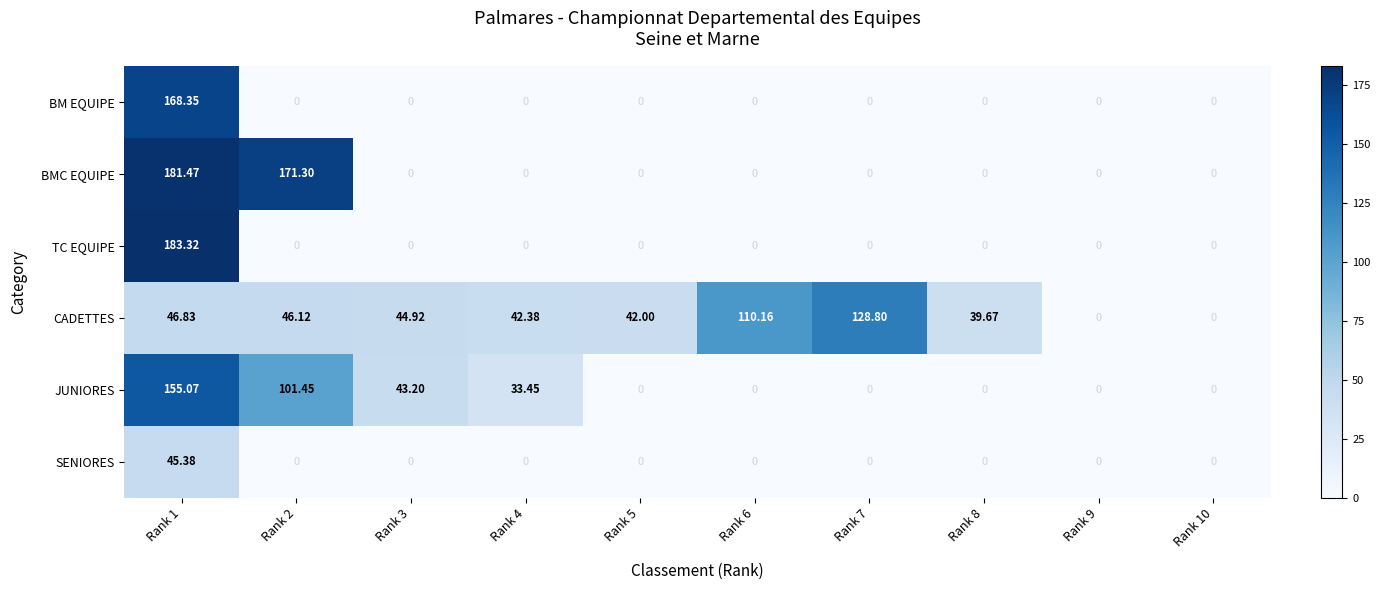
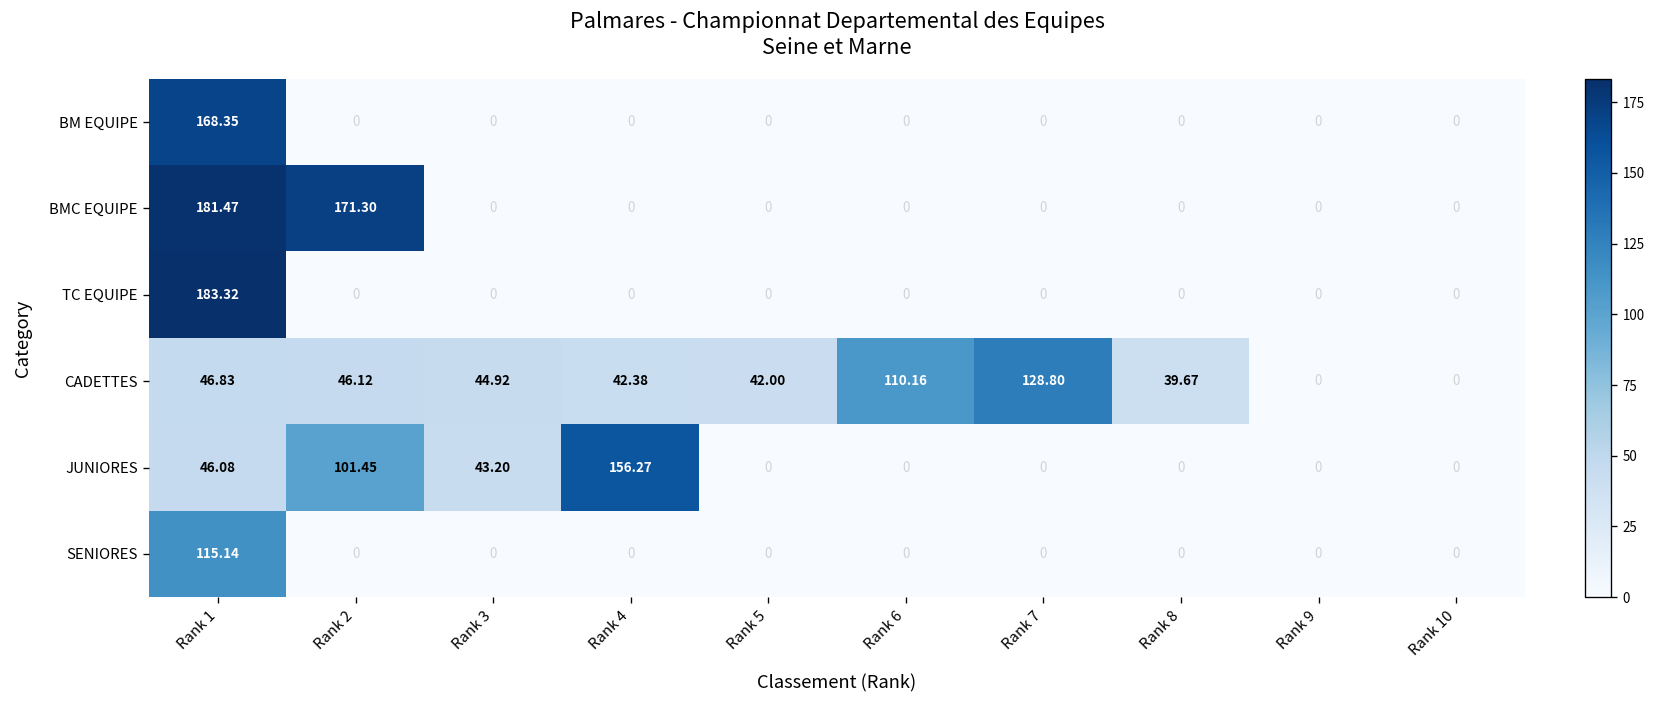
  {
    "BM EQUIPE": {
      "Rank 1": 168.35
    },
    "BMC EQUIPE": {
      "Rank 1": 181.47,
      "Rank 2": 171.30
    },
    "TC EQUIPE": {
      "Rank 1": 183.32
    },
    "CADETTES": {
      "Rank 1": 46.83,
      "Rank 2": 46.12,
      "Rank 3": 44.92,
      "Rank 4": 42.38,
      "Rank 5": 42.00,
      "Rank 6": 110.16,
      "Rank 7": 128.80,
      "Rank 8": 39.67
    },
    "JUNIORES": {
-     "Rank 1": 155.07,
+     "Rank 1": 46.08,
      "Rank 2": 101.45,
      "Rank 3": 43.20,
-     "Rank 4": 33.45
+     "Rank 4": 156.27
    },
    "SENIORES": {
-     "Rank 1": 45.38
+     "Rank 1": 115.14
    }
  }
